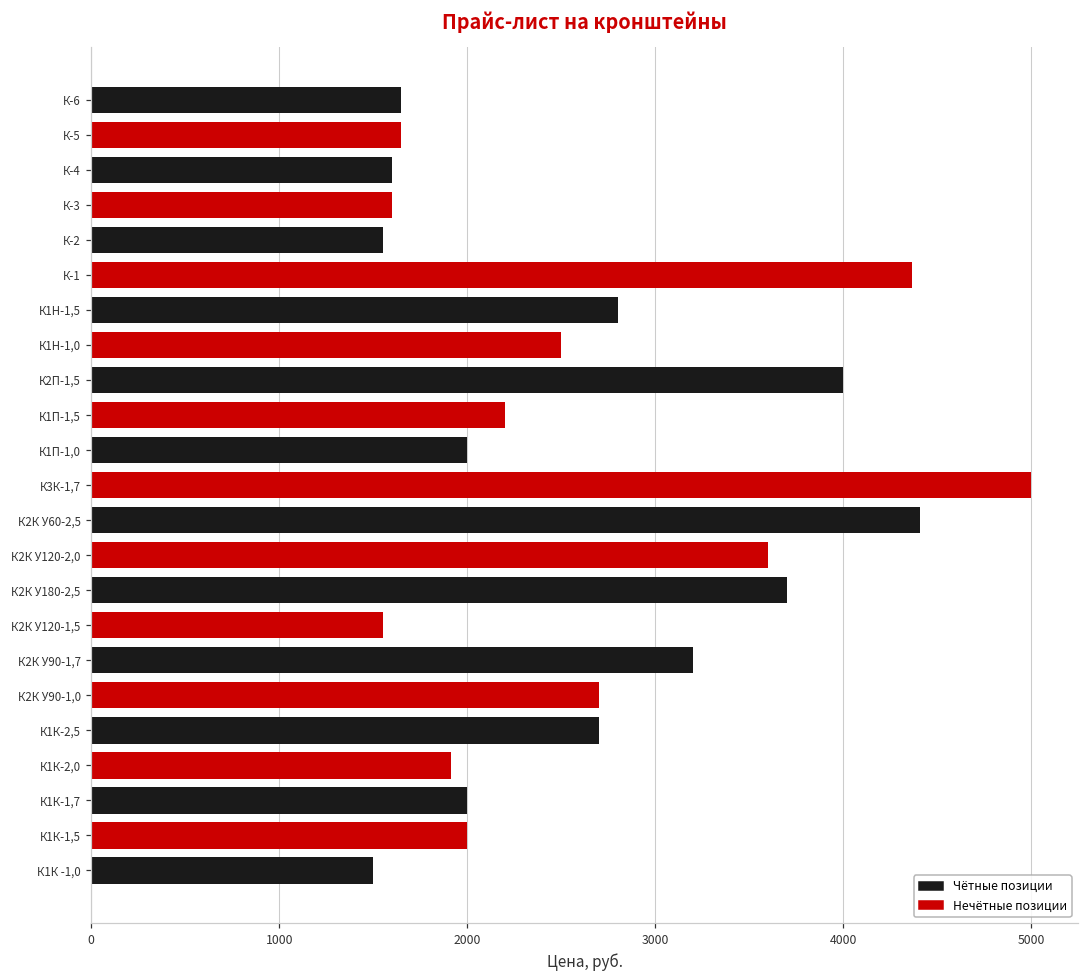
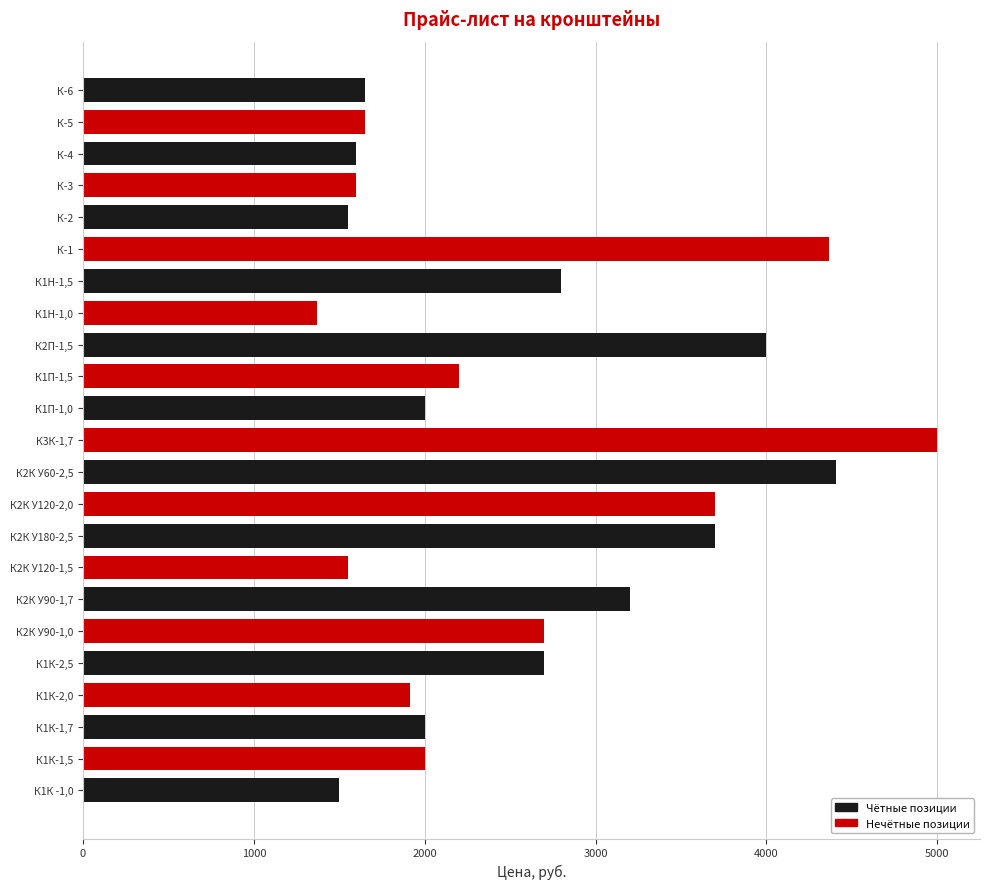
  {
    "К-6": 1650,
    "К-5": 1650,
    "К-4": 1600,
    "К-3": 1600,
    "К-2": 1550,
    "К-1": 4370,
    "К1Н-1,5": 2800,
-   "К1Н-1,0": 2500,
+   "К1Н-1,0": 1370,
    "К2П-1,5": 4000,
    "К1П-1,5": 2200,
    "К1П-1,0": 2000,
    "К3К-1,7": 5000,
    "К2К У60-2,5": 4410,
-   "К2К У120-2,0": 3600,
+   "К2К У120-2,0": 3700,
    "К2К У180-2,5": 3700,
    "К2К У120-1,5": 1550,
    "К2К У90-1,7": 3200,
    "К2К У90-1,0": 2700,
    "К1К-2,5": 2700,
    "К1К-2,0": 1920,
    "К1К-1,7": 2000,
    "К1К-1,5": 2000,
    "К1К -1,0": 1500
  }
